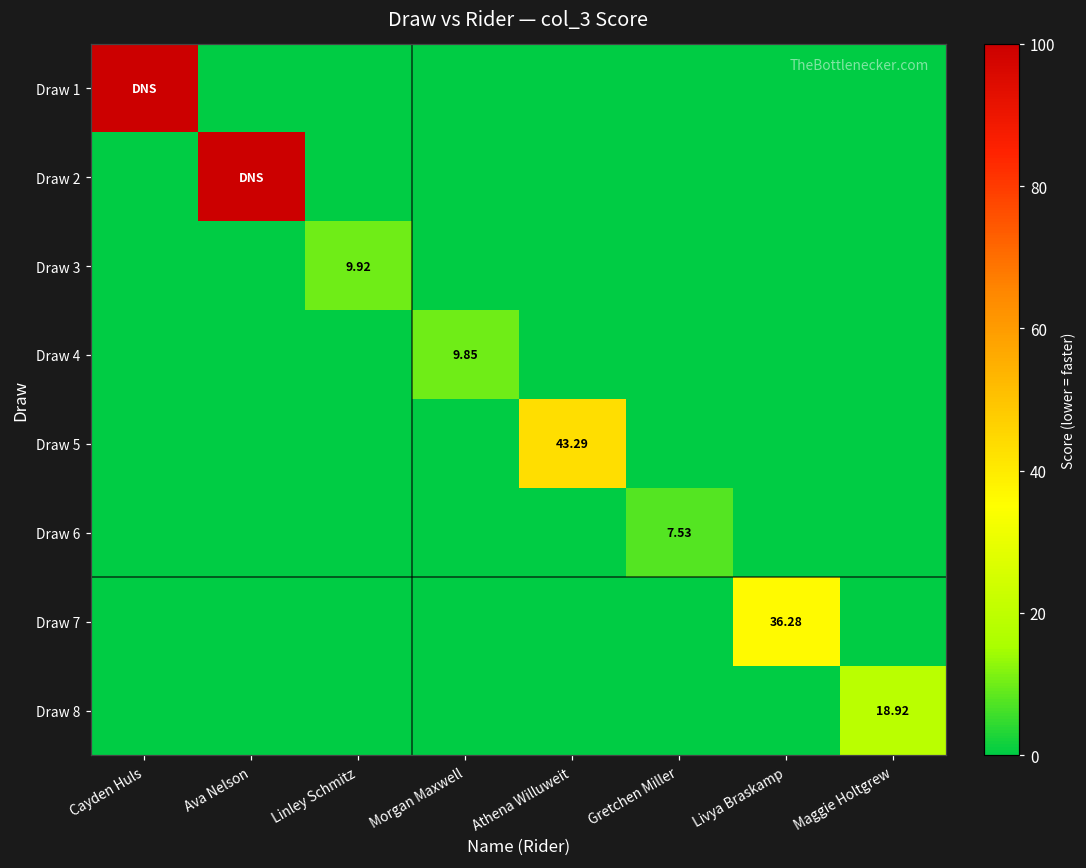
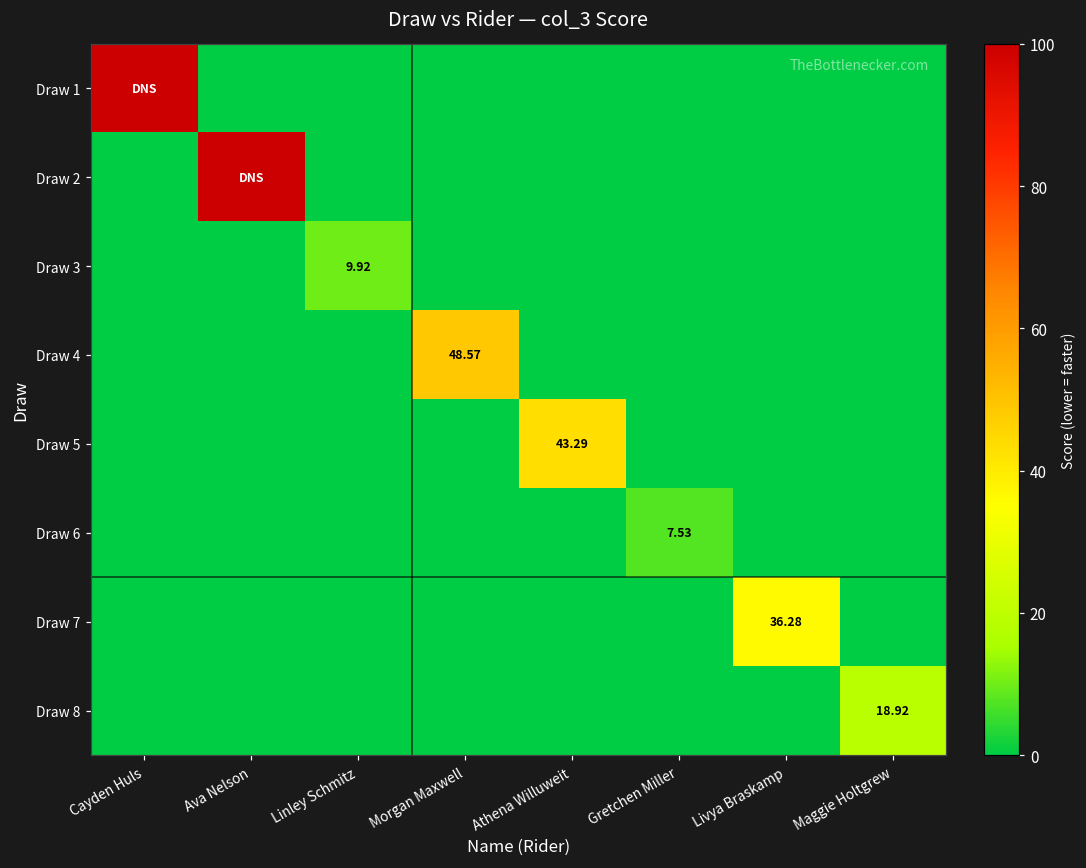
  {
    "Draw 3": {
      "Linley Schmitz": 9.92
    },
    "Draw 4": {
-     "Morgan Maxwell": 9.85
+     "Morgan Maxwell": 48.57
    },
    "Draw 5": {
      "Athena Willuweit": 43.29
    },
    "Draw 6": {
      "Gretchen Miller": 7.53
    },
    "Draw 7": {
      "Livya Braskamp": 36.28
    },
    "Draw 8": {
      "Maggie Holtgrew": 18.92
    }
  }
